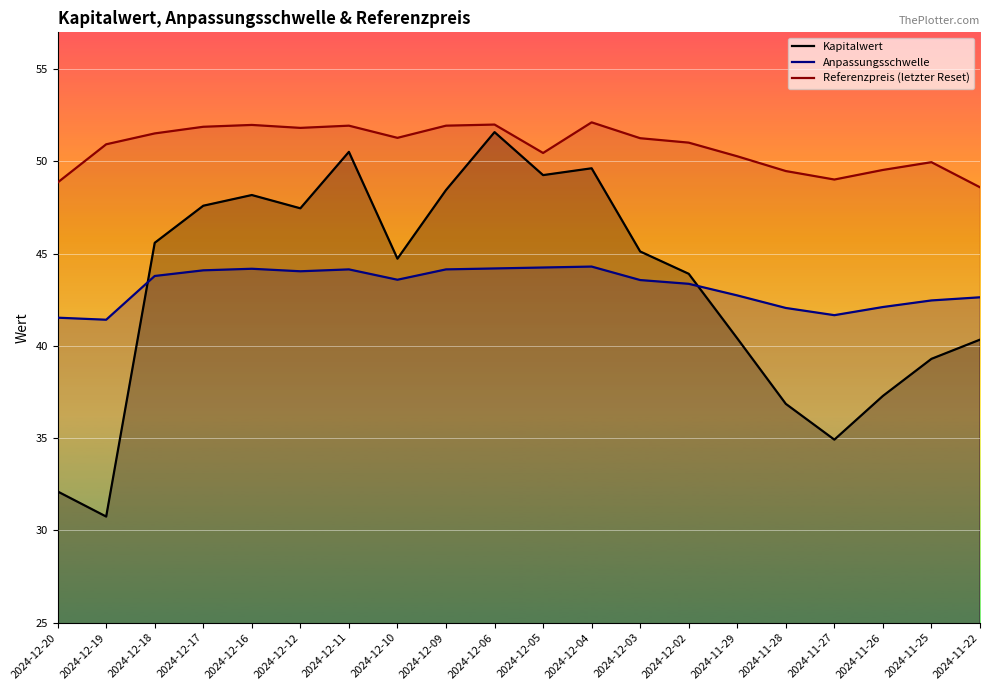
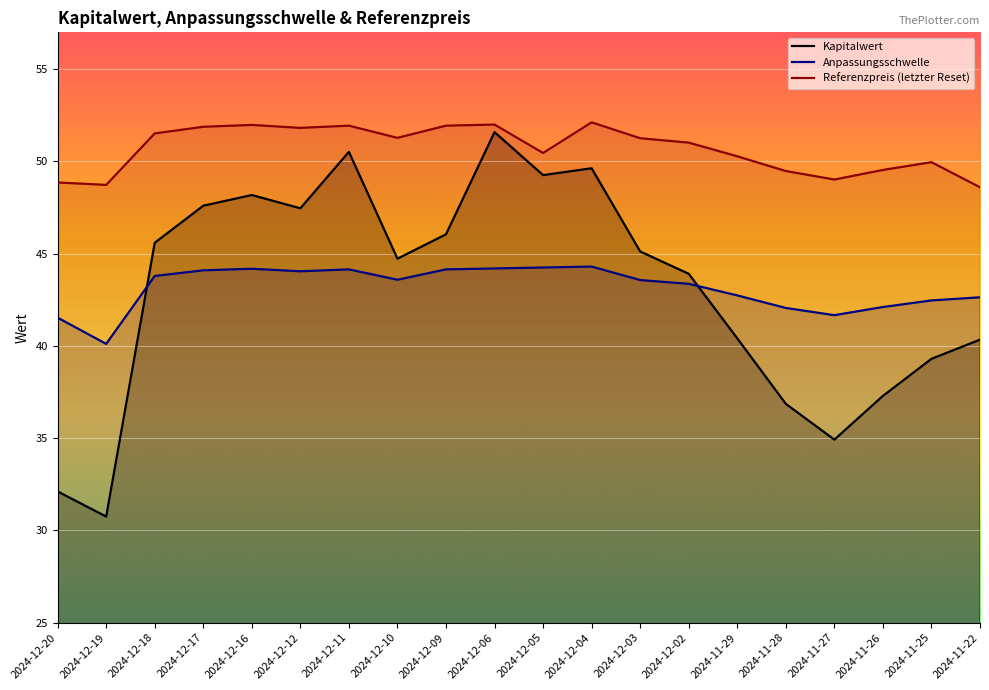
  {
    "Kapitalwert": {
      "2024-12-20": 32.1,
      "2024-12-19": 30.8,
      "2024-12-18": 45.6,
      "2024-12-17": 47.6,
      "2024-12-16": 48.2,
      "2024-12-12": 47.5,
      "2024-12-11": 50.5,
      "2024-12-10": 44.7,
-     "2024-12-09": 48.5,
+     "2024-12-09": 46.1,
      "2024-12-06": 51.6,
      "2024-12-05": 49.3,
      "2024-12-04": 49.6,
      "2024-12-03": 45.1,
      "2024-12-02": 43.9,
      "2024-11-29": 40.4,
      "2024-11-28": 36.9,
      "2024-11-27": 34.9,
      "2024-11-26": 37.3,
      "2024-11-25": 39.3,
      "2024-11-22": 40.3
    },
    "Anpassungsschwelle": {
      "2024-12-20": 41.5,
-     "2024-12-19": 41.4,
+     "2024-12-19": 40.1,
      "2024-12-18": 43.8,
      "2024-12-17": 44.1,
      "2024-12-16": 44.2,
      "2024-12-12": 44.0,
      "2024-12-11": 44.1,
      "2024-12-10": 43.6,
      "2024-12-09": 44.1,
      "2024-12-06": 44.2,
      "2024-12-05": 44.3,
      "2024-12-04": 44.3,
      "2024-12-03": 43.6,
      "2024-12-02": 43.4,
      "2024-11-29": 42.7,
      "2024-11-28": 42.1,
      "2024-11-27": 41.7,
      "2024-11-26": 42.1,
      "2024-11-25": 42.5,
      "2024-11-22": 42.6
    },
    "Referenzpreis (letzter Reset)": {
      "2024-12-20": 48.9,
-     "2024-12-19": 50.9,
+     "2024-12-19": 48.7,
      "2024-12-18": 51.5,
      "2024-12-17": 51.9,
      "2024-12-16": 52.0,
      "2024-12-12": 51.8,
      "2024-12-11": 51.9,
      "2024-12-10": 51.3,
      "2024-12-09": 51.9,
      "2024-12-06": 52.0,
      "2024-12-05": 50.5,
      "2024-12-04": 52.1,
      "2024-12-03": 51.3,
      "2024-12-02": 51.0,
      "2024-11-29": 50.3,
      "2024-11-28": 49.5,
      "2024-11-27": 49.0,
      "2024-11-26": 49.5,
      "2024-11-25": 50.0,
      "2024-11-22": 48.6
    }
  }
